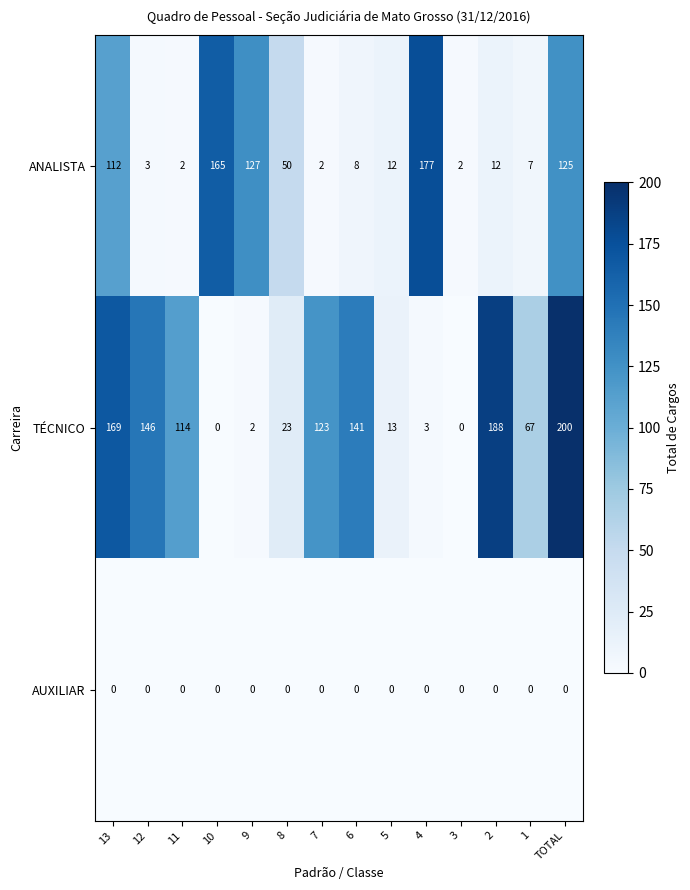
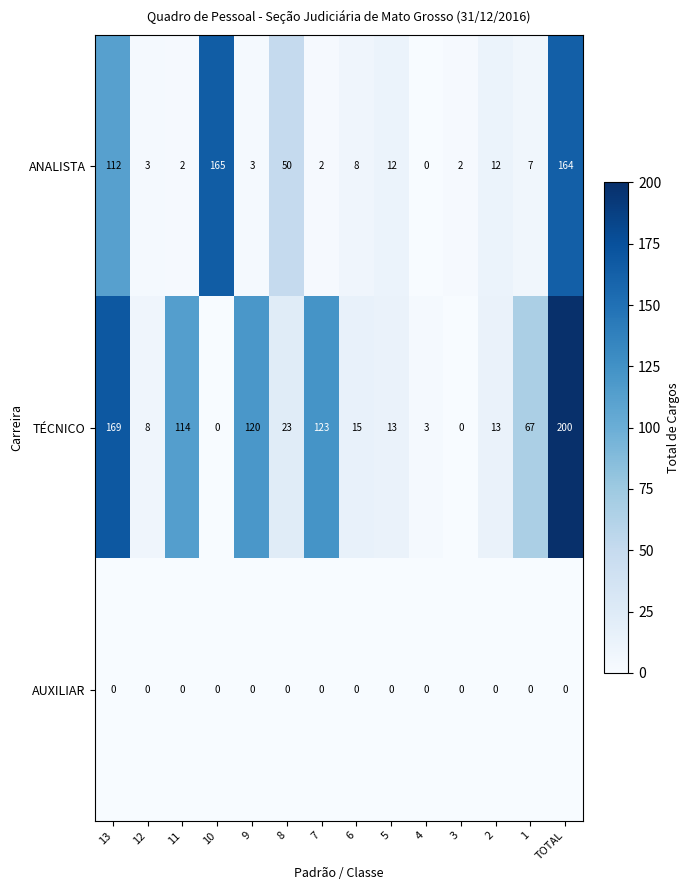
  {
    "ANALISTA": {
      "13": 112,
      "12": 3,
      "11": 2,
      "10": 165,
-     "9": 127,
+     "9": 3,
      "8": 50,
      "7": 2,
      "6": 8,
      "5": 12,
-     "4": 177,
+     "4": 0,
      "3": 2,
      "2": 12,
      "1": 7,
-     "TOTAL": 125
+     "TOTAL": 164
    },
    "TÉCNICO": {
      "13": 169,
-     "12": 146,
+     "12": 8,
      "11": 114,
      "10": 0,
-     "9": 2,
+     "9": 120,
      "8": 23,
      "7": 123,
-     "6": 141,
+     "6": 15,
      "5": 13,
      "4": 3,
      "3": 0,
-     "2": 188,
+     "2": 13,
      "1": 67,
      "TOTAL": 200
    },
    "AUXILIAR": {
      "13": 0,
      "12": 0,
      "11": 0,
      "10": 0,
      "9": 0,
      "8": 0,
      "7": 0,
      "6": 0,
      "5": 0,
      "4": 0,
      "3": 0,
      "2": 0,
      "1": 0,
      "TOTAL": 0
    }
  }
